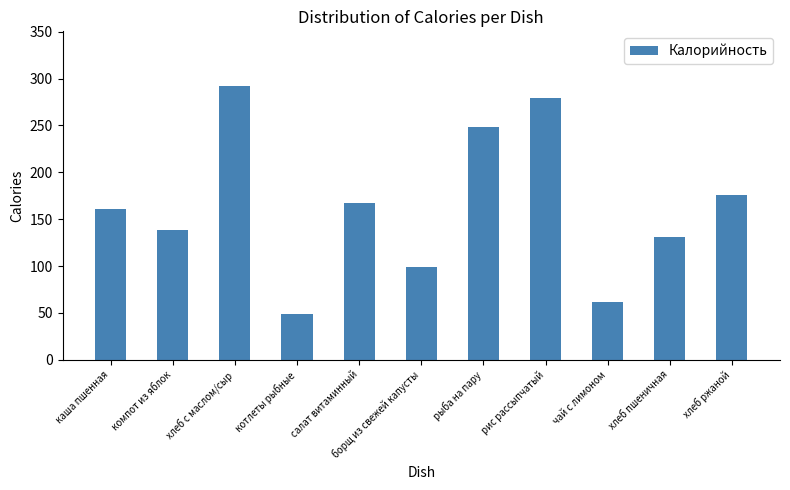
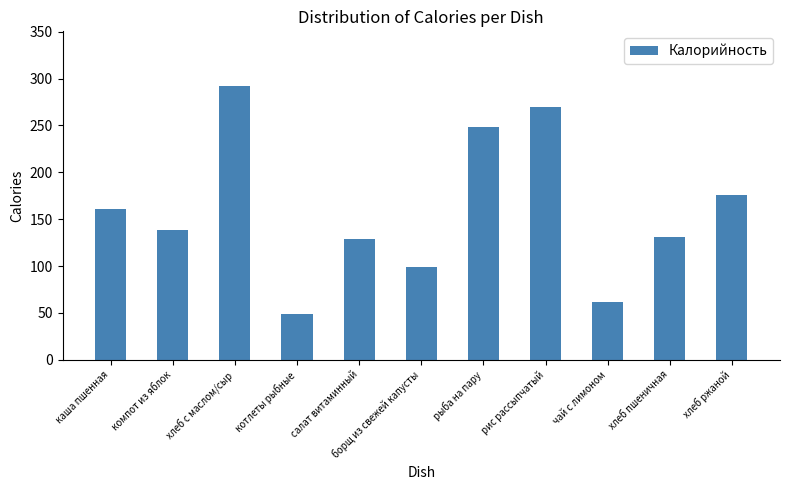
  {
    "каша пшенная": 160,
    "компот из яблок": 140,
    "хлеб с маслом/сыр": 290,
    "котлеты рыбные": 50,
-   "салат витаминный": 170,
+   "салат витаминный": 130,
    "борщ из свежей капусты": 100,
    "рыба на пару": 250,
-   "рис рассыпчатый": 280,
+   "рис рассыпчатый": 270,
    "чай с лимоном": 60,
    "хлеб пшеничная": 130,
    "хлеб ржаной": 180
  }
